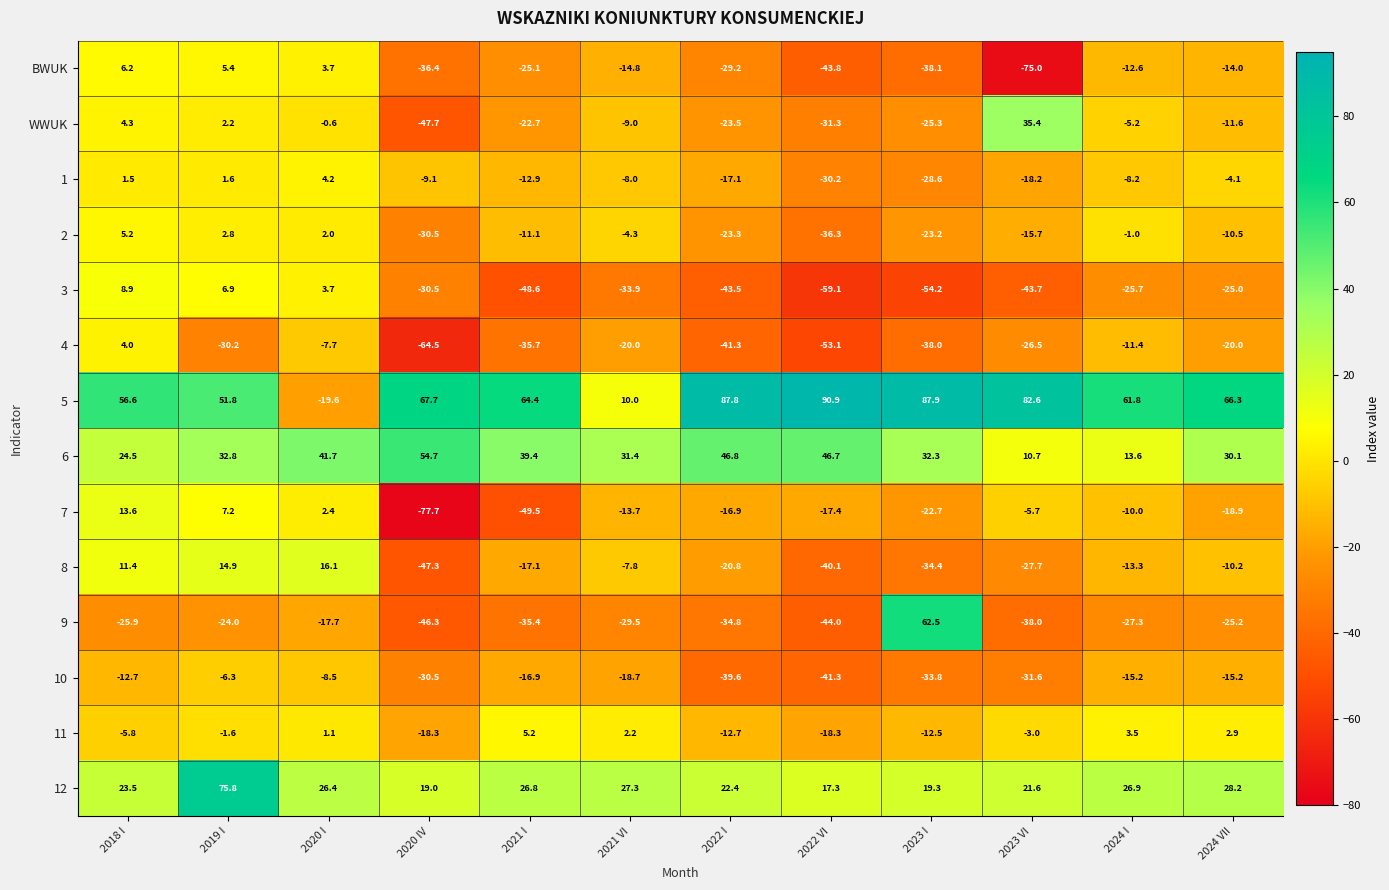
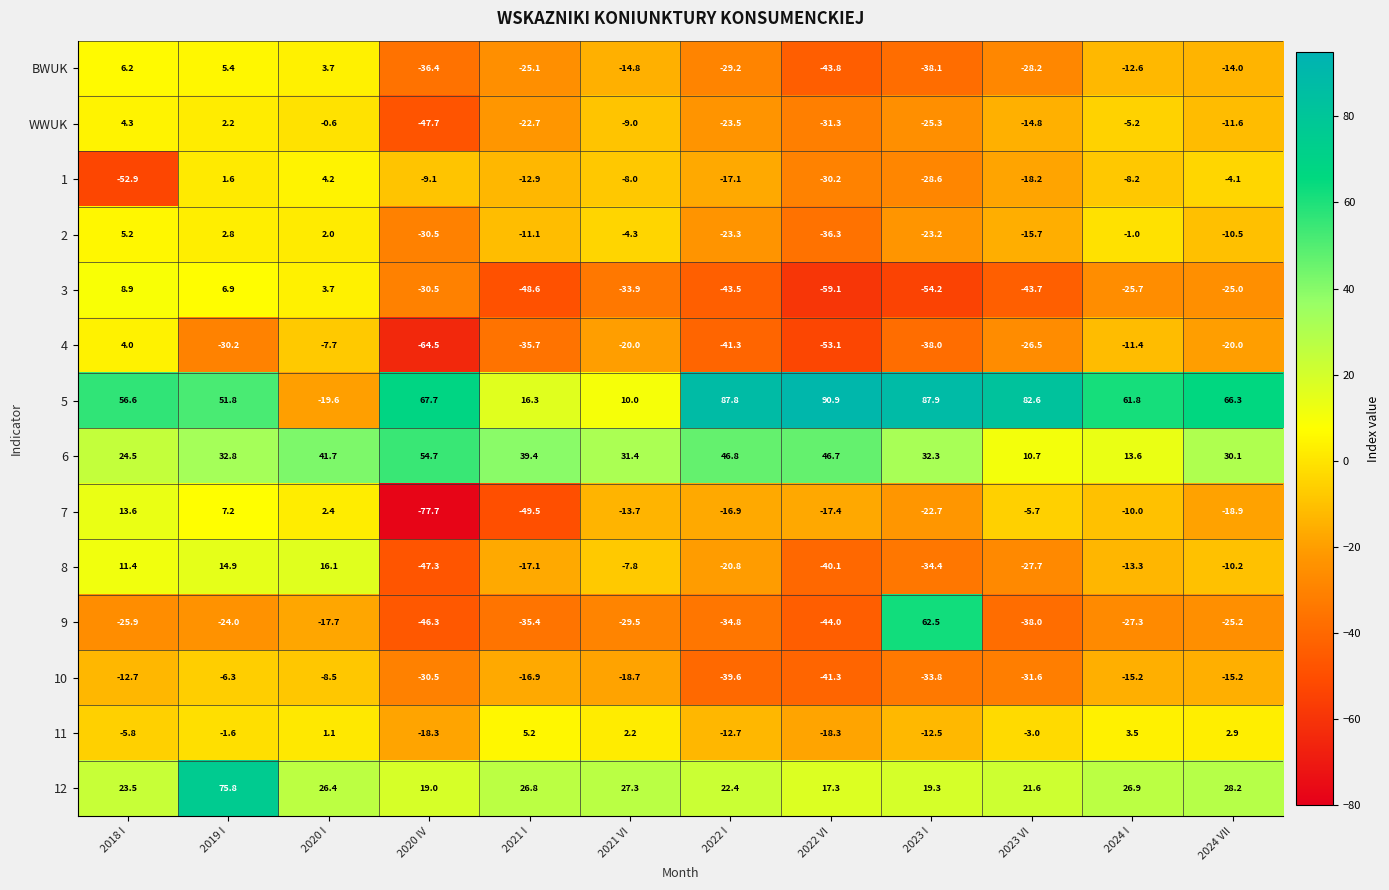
  {
    "BWUK": {
      "2018 I": 6.2,
      "2019 I": 5.4,
      "2020 I": 3.7,
      "2020 IV": -36.4,
      "2021 I": -25.1,
      "2021 VI": -14.8,
      "2022 I": -29.2,
      "2022 VI": -43.8,
      "2023 I": -38.1,
-     "2023 VI": -75.0,
+     "2023 VI": -28.2,
      "2024 I": -12.6,
      "2024 VII": -14.0
    },
    "WWUK": {
      "2018 I": 4.3,
      "2019 I": 2.2,
      "2020 I": -0.6,
      "2020 IV": -47.7,
      "2021 I": -22.7,
      "2021 VI": -9.0,
      "2022 I": -23.5,
      "2022 VI": -31.3,
      "2023 I": -25.3,
-     "2023 VI": 35.4,
+     "2023 VI": -14.8,
      "2024 I": -5.2,
      "2024 VII": -11.6
    },
    "1": {
-     "2018 I": 1.5,
+     "2018 I": -52.9,
      "2019 I": 1.6,
      "2020 I": 4.2,
      "2020 IV": -9.1,
      "2021 I": -12.9,
      "2021 VI": -8.0,
      "2022 I": -17.1,
      "2022 VI": -30.2,
      "2023 I": -28.6,
      "2023 VI": -18.2,
      "2024 I": -8.2,
      "2024 VII": -4.1
    },
    "2": {
      "2018 I": 5.2,
      "2019 I": 2.8,
      "2020 I": 2.0,
      "2020 IV": -30.5,
      "2021 I": -11.1,
      "2021 VI": -4.3,
      "2022 I": -23.3,
      "2022 VI": -36.3,
      "2023 I": -23.2,
      "2023 VI": -15.7,
      "2024 I": -1.0,
      "2024 VII": -10.5
    },
    "3": {
      "2018 I": 8.9,
      "2019 I": 6.9,
      "2020 I": 3.7,
      "2020 IV": -30.5,
      "2021 I": -48.6,
      "2021 VI": -33.9,
      "2022 I": -43.5,
      "2022 VI": -59.1,
      "2023 I": -54.2,
      "2023 VI": -43.7,
      "2024 I": -25.7,
      "2024 VII": -25.0
    },
    "4": {
      "2018 I": 4.0,
      "2019 I": -30.2,
      "2020 I": -7.7,
      "2020 IV": -64.5,
      "2021 I": -35.7,
      "2021 VI": -20.0,
      "2022 I": -41.3,
      "2022 VI": -53.1,
      "2023 I": -38.0,
      "2023 VI": -26.5,
      "2024 I": -11.4,
      "2024 VII": -20.0
    },
    "5": {
      "2018 I": 56.6,
      "2019 I": 51.8,
      "2020 I": -19.6,
      "2020 IV": 67.7,
-     "2021 I": 64.4,
+     "2021 I": 16.3,
      "2021 VI": 10.0,
      "2022 I": 87.8,
      "2022 VI": 90.9,
      "2023 I": 87.9,
      "2023 VI": 82.6,
      "2024 I": 61.8,
      "2024 VII": 66.3
    },
    "6": {
      "2018 I": 24.5,
      "2019 I": 32.8,
      "2020 I": 41.7,
      "2020 IV": 54.7,
      "2021 I": 39.4,
      "2021 VI": 31.4,
      "2022 I": 46.8,
      "2022 VI": 46.7,
      "2023 I": 32.3,
      "2023 VI": 10.7,
      "2024 I": 13.6,
      "2024 VII": 30.1
    },
    "7": {
      "2018 I": 13.6,
      "2019 I": 7.2,
      "2020 I": 2.4,
      "2020 IV": -77.7,
      "2021 I": -49.5,
      "2021 VI": -13.7,
      "2022 I": -16.9,
      "2022 VI": -17.4,
      "2023 I": -22.7,
      "2023 VI": -5.7,
      "2024 I": -10.0,
      "2024 VII": -18.9
    },
    "8": {
      "2018 I": 11.4,
      "2019 I": 14.9,
      "2020 I": 16.1,
      "2020 IV": -47.3,
      "2021 I": -17.1,
      "2021 VI": -7.8,
      "2022 I": -20.8,
      "2022 VI": -40.1,
      "2023 I": -34.4,
      "2023 VI": -27.7,
      "2024 I": -13.3,
      "2024 VII": -10.2
    },
    "9": {
      "2018 I": -25.9,
      "2019 I": -24.0,
      "2020 I": -17.7,
      "2020 IV": -46.3,
      "2021 I": -35.4,
      "2021 VI": -29.5,
      "2022 I": -34.8,
      "2022 VI": -44.0,
      "2023 I": 62.5,
      "2023 VI": -38.0,
      "2024 I": -27.3,
      "2024 VII": -25.2
    },
    "10": {
      "2018 I": -12.7,
      "2019 I": -6.3,
      "2020 I": -8.5,
      "2020 IV": -30.5,
      "2021 I": -16.9,
      "2021 VI": -18.7,
      "2022 I": -39.6,
      "2022 VI": -41.3,
      "2023 I": -33.8,
      "2023 VI": -31.6,
      "2024 I": -15.2,
      "2024 VII": -15.2
    },
    "11": {
      "2018 I": -5.8,
      "2019 I": -1.6,
      "2020 I": 1.1,
      "2020 IV": -18.3,
      "2021 I": 5.2,
      "2021 VI": 2.2,
      "2022 I": -12.7,
      "2022 VI": -18.3,
      "2023 I": -12.5,
      "2023 VI": -3.0,
      "2024 I": 3.5,
      "2024 VII": 2.9
    },
    "12": {
      "2018 I": 23.5,
      "2019 I": 75.8,
      "2020 I": 26.4,
      "2020 IV": 19.0,
      "2021 I": 26.8,
      "2021 VI": 27.3,
      "2022 I": 22.4,
      "2022 VI": 17.3,
      "2023 I": 19.3,
      "2023 VI": 21.6,
      "2024 I": 26.9,
      "2024 VII": 28.2
    }
  }
